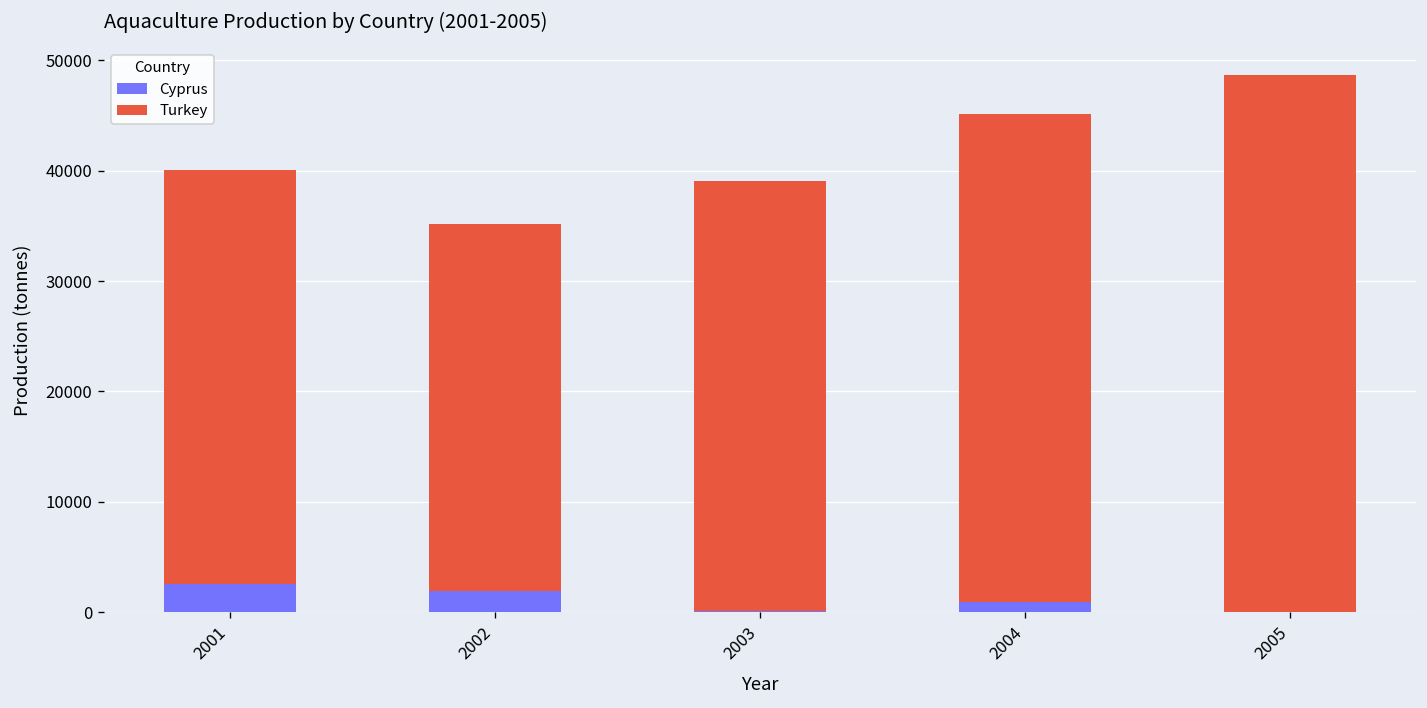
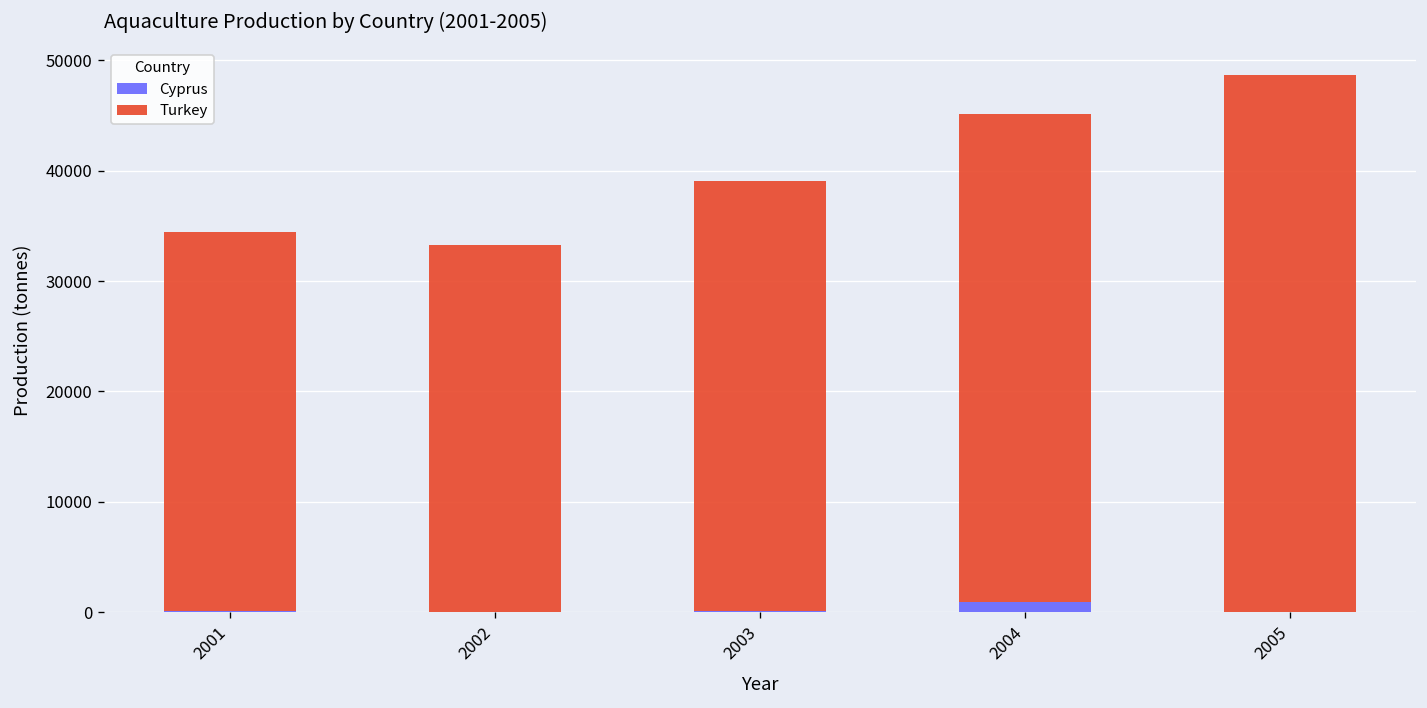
  {
    "Cyprus": {
-     "2001": 3000,
-     "2002": 2000,
+     "2001": 0,
+     "2002": 0,
      "2004": 1000
    },
    "Turkey": {
-     "2001": 38000,
+     "2001": 34000,
      "2002": 33000,
      "2003": 39000,
      "2004": 44000,
      "2005": 49000
    }
  }
